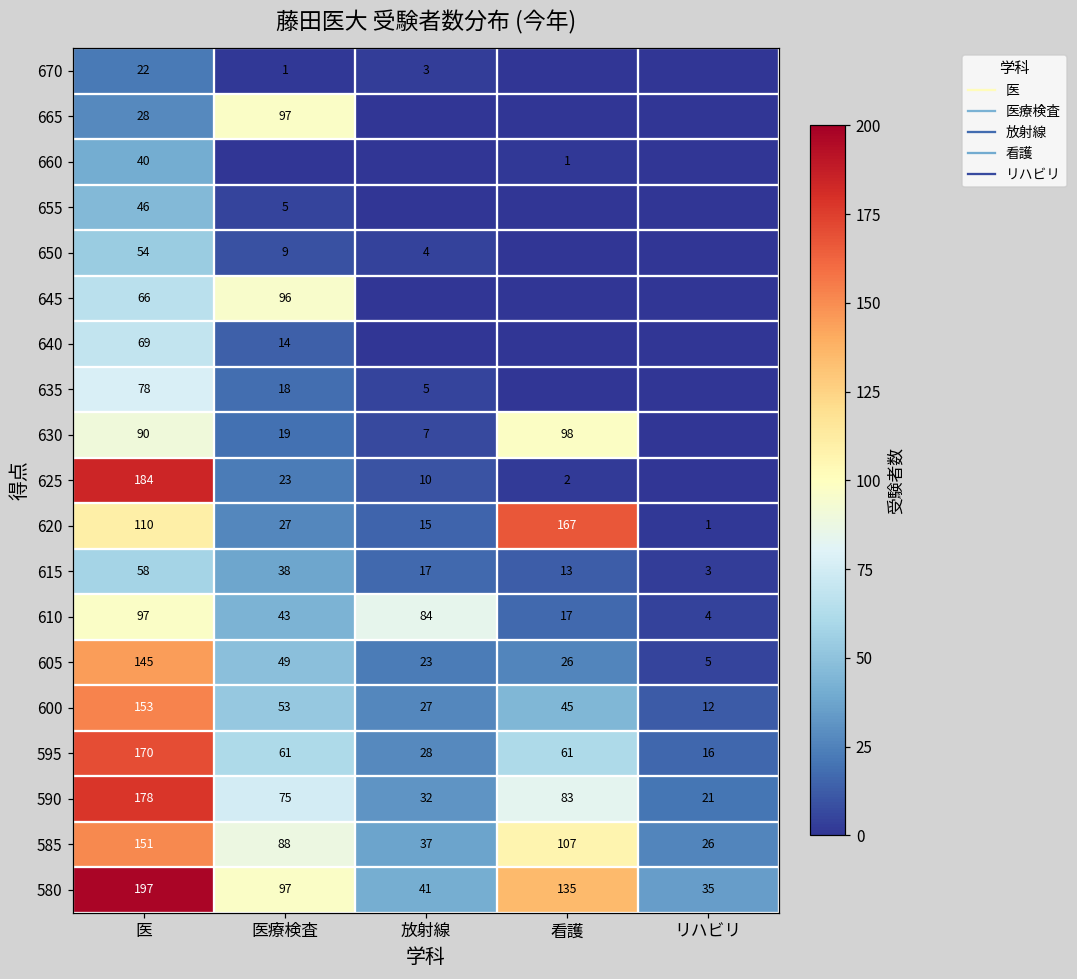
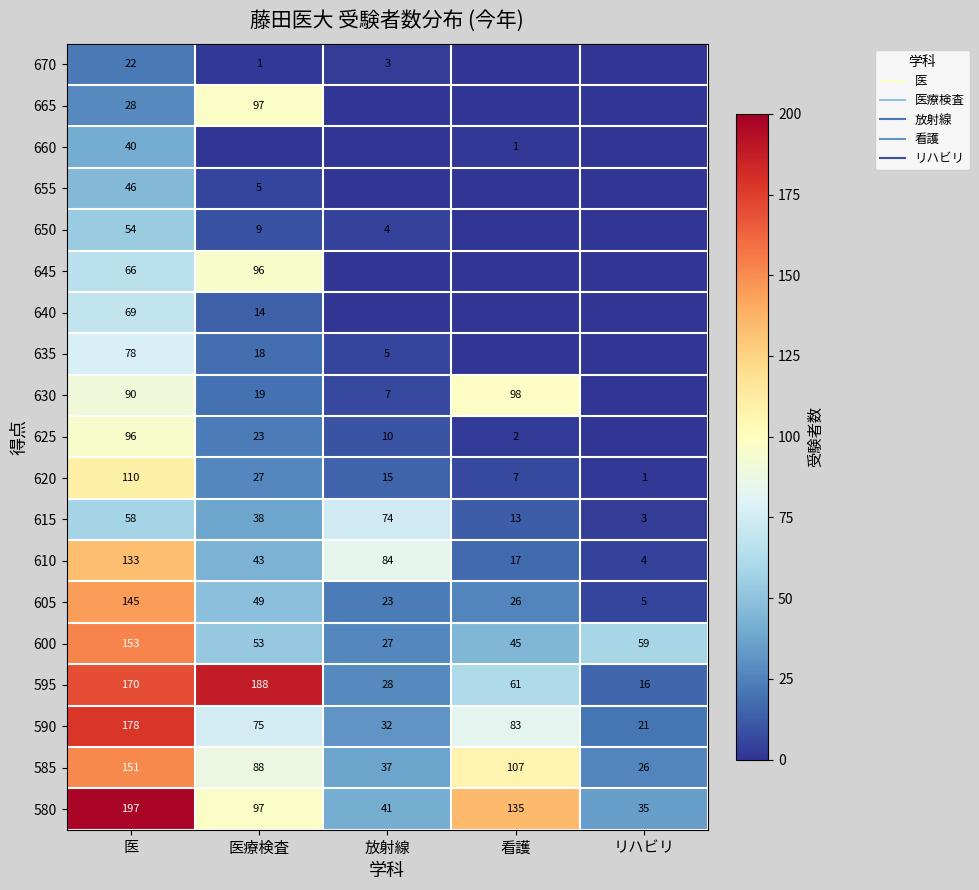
  {
    "670": {
      "医": 22,
      "医療検査": 1,
      "放射線": 3
    },
    "665": {
      "医": 28,
      "医療検査": 97
    },
    "660": {
      "医": 40,
      "看護": 1
    },
    "655": {
      "医": 46,
      "医療検査": 5
    },
    "650": {
      "医": 54,
      "医療検査": 9,
      "放射線": 4
    },
    "645": {
      "医": 66,
      "医療検査": 96
    },
    "640": {
      "医": 69,
      "医療検査": 14
    },
    "635": {
      "医": 78,
      "医療検査": 18,
      "放射線": 5
    },
    "630": {
      "医": 90,
      "医療検査": 19,
      "放射線": 7,
      "看護": 98
    },
    "625": {
-     "医": 184,
+     "医": 96,
      "医療検査": 23,
      "放射線": 10,
      "看護": 2
    },
    "620": {
      "医": 110,
      "医療検査": 27,
      "放射線": 15,
-     "看護": 167,
+     "看護": 7,
      "リハビリ": 1
    },
    "615": {
      "医": 58,
      "医療検査": 38,
-     "放射線": 17,
+     "放射線": 74,
      "看護": 13,
      "リハビリ": 3
    },
    "610": {
-     "医": 97,
+     "医": 133,
      "医療検査": 43,
      "放射線": 84,
      "看護": 17,
      "リハビリ": 4
    },
    "605": {
      "医": 145,
      "医療検査": 49,
      "放射線": 23,
      "看護": 26,
      "リハビリ": 5
    },
    "600": {
      "医": 153,
      "医療検査": 53,
      "放射線": 27,
      "看護": 45,
-     "リハビリ": 12
+     "リハビリ": 59
    },
    "595": {
      "医": 170,
-     "医療検査": 61,
+     "医療検査": 188,
      "放射線": 28,
      "看護": 61,
      "リハビリ": 16
    },
    "590": {
      "医": 178,
      "医療検査": 75,
      "放射線": 32,
      "看護": 83,
      "リハビリ": 21
    },
    "585": {
      "医": 151,
      "医療検査": 88,
      "放射線": 37,
      "看護": 107,
      "リハビリ": 26
    },
    "580": {
      "医": 197,
      "医療検査": 97,
      "放射線": 41,
      "看護": 135,
      "リハビリ": 35
    }
  }
